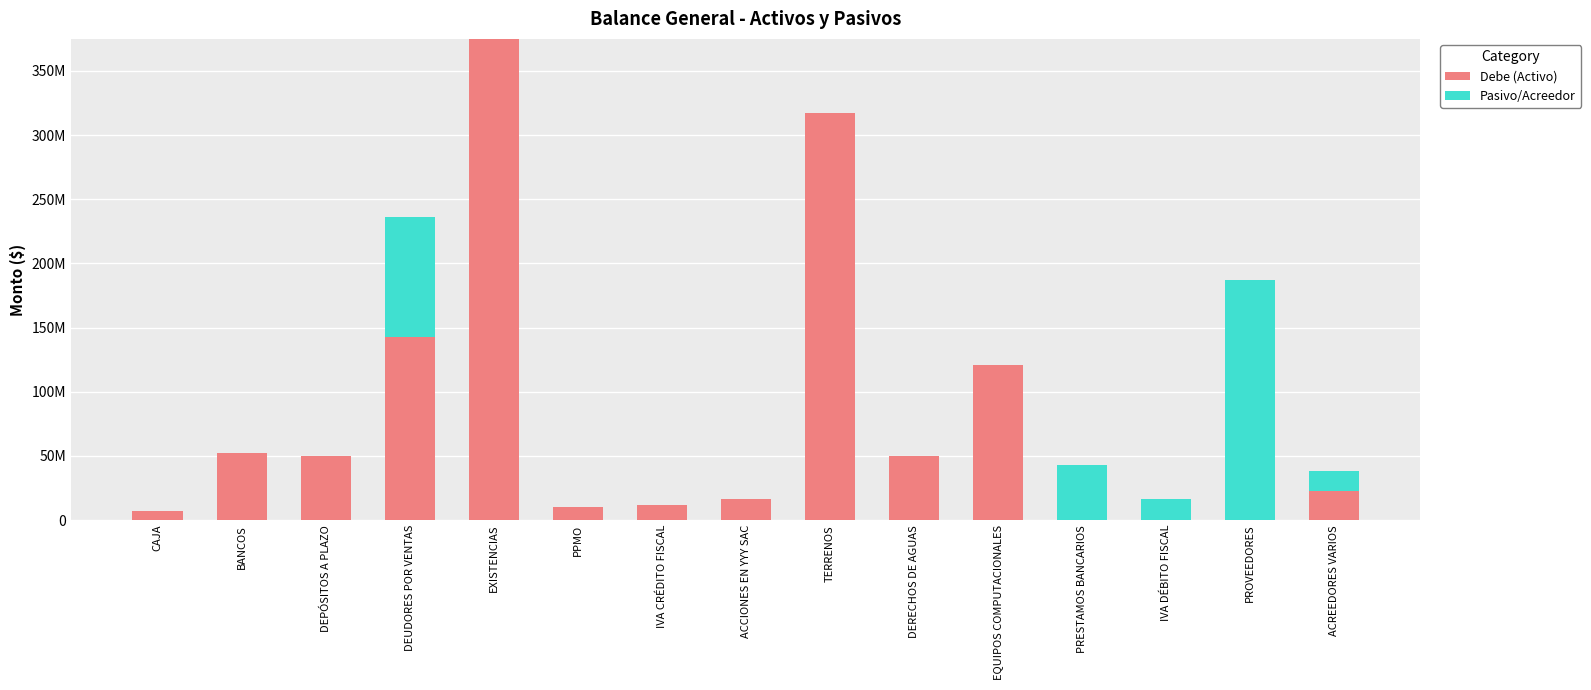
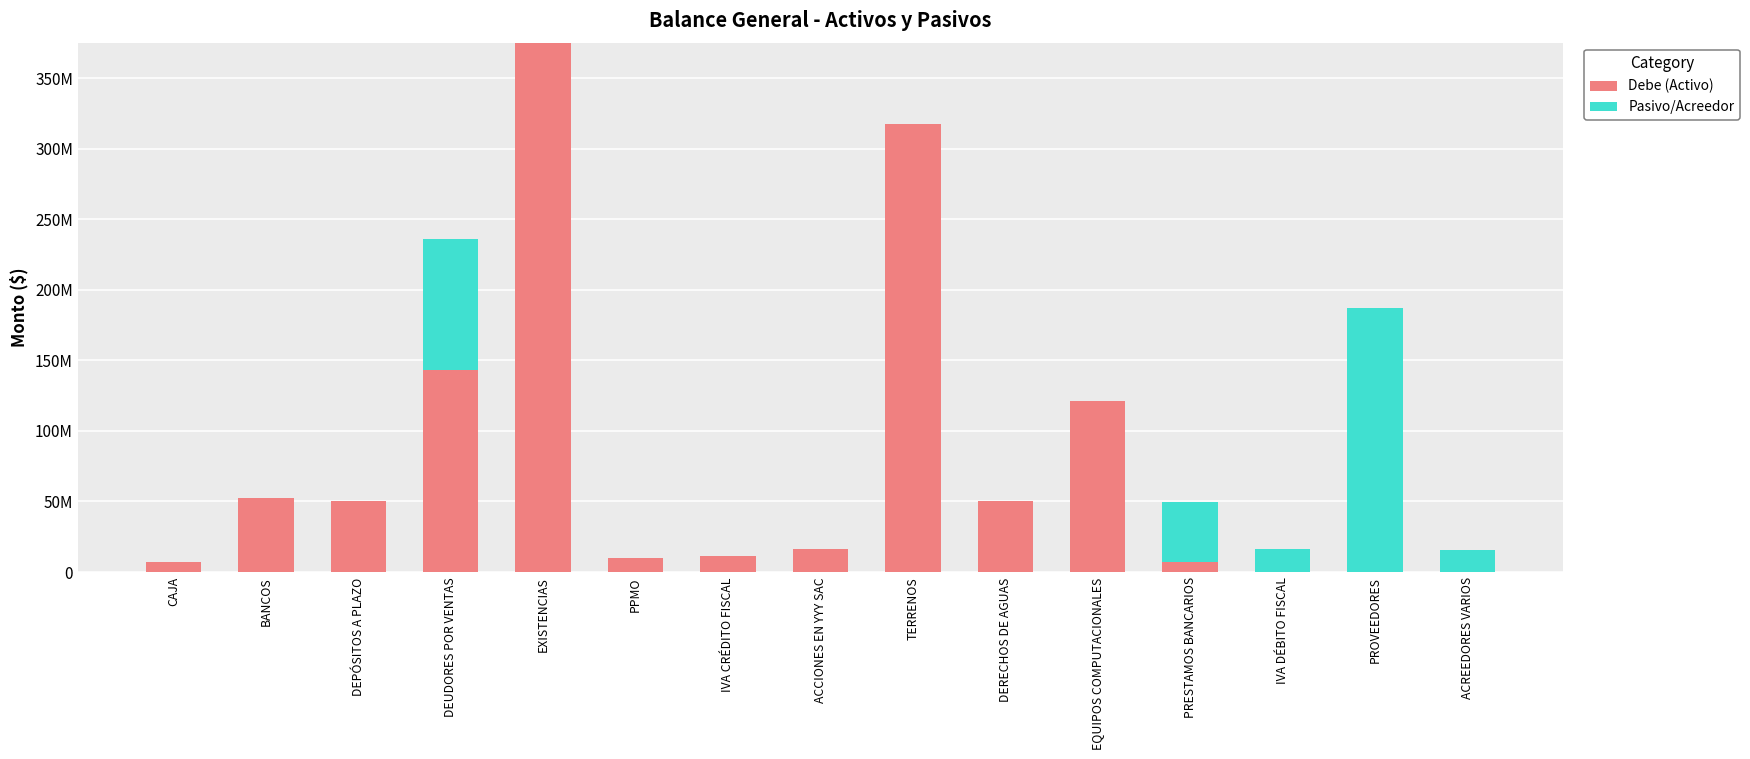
  {
    "Debe (Activo)": {
      "CAJA": 7000000,
      "BANCOS": 52000000,
      "DEPÓSITOS A PLAZO": 50000000,
      "DEUDORES POR VENTAS": 143000000,
      "EXISTENCIAS": 375000000,
      "PPMO": 10000000,
      "IVA CRÉDITO FISCAL": 12000000,
      "ACCIONES EN YYY SAC": 16000000,
      "TERRENOS": 317000000,
      "DERECHOS DE AGUAS": 50000000,
      "EQUIPOS COMPUTACIONALES": 121000000,
-     "PRESTAMOS BANCARIOS": 0,
+     "PRESTAMOS BANCARIOS": 7000000,
      "IVA DÉBITO FISCAL": 0,
      "PROVEEDORES": 0,
-     "ACREEDORES VARIOS": 23000000
+     "ACREEDORES VARIOS": 0
    },
    "Pasivo/Acreedor": {
      "CAJA": 0,
      "BANCOS": 0,
      "DEPÓSITOS A PLAZO": 0,
      "DEUDORES POR VENTAS": 93000000,
      "EXISTENCIAS": 0,
      "PPMO": 0,
      "IVA CRÉDITO FISCAL": 0,
      "ACCIONES EN YYY SAC": 0,
      "TERRENOS": 0,
      "DERECHOS DE AGUAS": 0,
      "EQUIPOS COMPUTACIONALES": 0,
      "PRESTAMOS BANCARIOS": 43000000,
      "IVA DÉBITO FISCAL": 16000000,
      "PROVEEDORES": 187000000,
      "ACREEDORES VARIOS": 15000000
    }
  }
